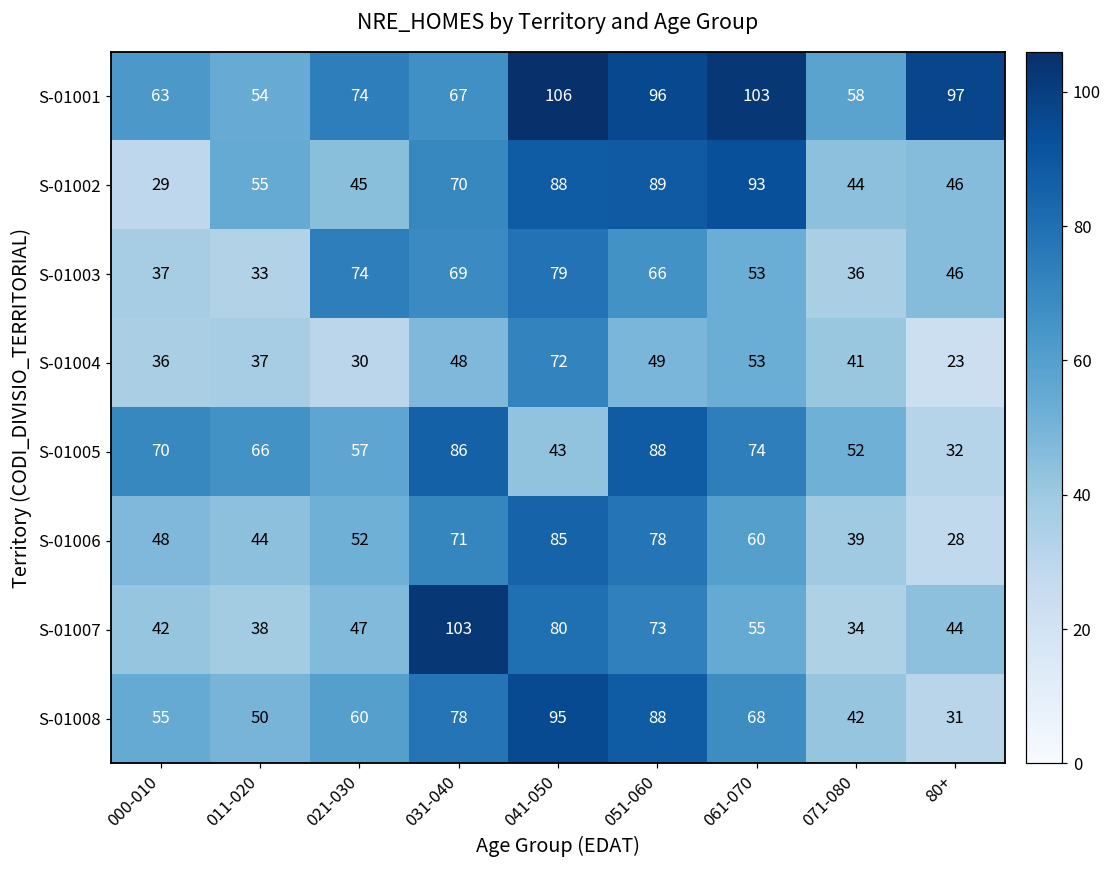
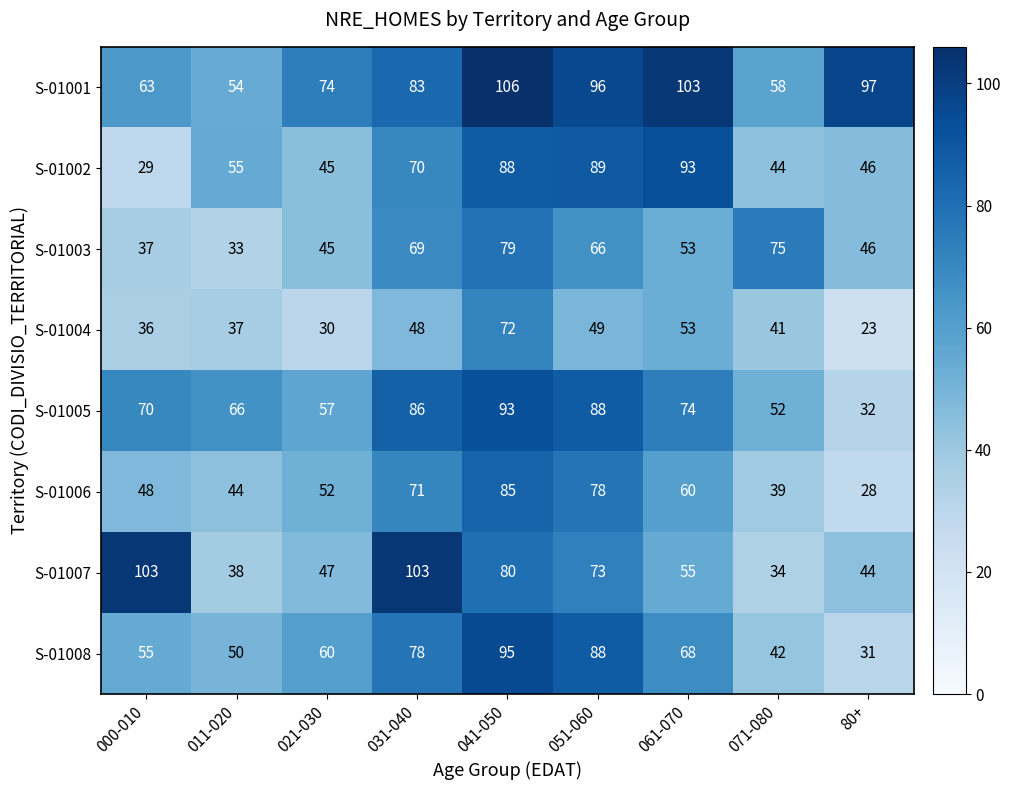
  {
    "S-01001": {
      "000-010": 63,
      "011-020": 54,
      "021-030": 74,
-     "031-040": 67,
+     "031-040": 83,
      "041-050": 106,
      "051-060": 96,
      "061-070": 103,
      "071-080": 58,
      "80+": 97
    },
    "S-01002": {
      "000-010": 29,
      "011-020": 55,
      "021-030": 45,
      "031-040": 70,
      "041-050": 88,
      "051-060": 89,
      "061-070": 93,
      "071-080": 44,
      "80+": 46
    },
    "S-01003": {
      "000-010": 37,
      "011-020": 33,
-     "021-030": 74,
+     "021-030": 45,
      "031-040": 69,
      "041-050": 79,
      "051-060": 66,
      "061-070": 53,
-     "071-080": 36,
+     "071-080": 75,
      "80+": 46
    },
    "S-01004": {
      "000-010": 36,
      "011-020": 37,
      "021-030": 30,
      "031-040": 48,
      "041-050": 72,
      "051-060": 49,
      "061-070": 53,
      "071-080": 41,
      "80+": 23
    },
    "S-01005": {
      "000-010": 70,
      "011-020": 66,
      "021-030": 57,
      "031-040": 86,
-     "041-050": 43,
+     "041-050": 93,
      "051-060": 88,
      "061-070": 74,
      "071-080": 52,
      "80+": 32
    },
    "S-01006": {
      "000-010": 48,
      "011-020": 44,
      "021-030": 52,
      "031-040": 71,
      "041-050": 85,
      "051-060": 78,
      "061-070": 60,
      "071-080": 39,
      "80+": 28
    },
    "S-01007": {
-     "000-010": 42,
+     "000-010": 103,
      "011-020": 38,
      "021-030": 47,
      "031-040": 103,
      "041-050": 80,
      "051-060": 73,
      "061-070": 55,
      "071-080": 34,
      "80+": 44
    },
    "S-01008": {
      "000-010": 55,
      "011-020": 50,
      "021-030": 60,
      "031-040": 78,
      "041-050": 95,
      "051-060": 88,
      "061-070": 68,
      "071-080": 42,
      "80+": 31
    }
  }
